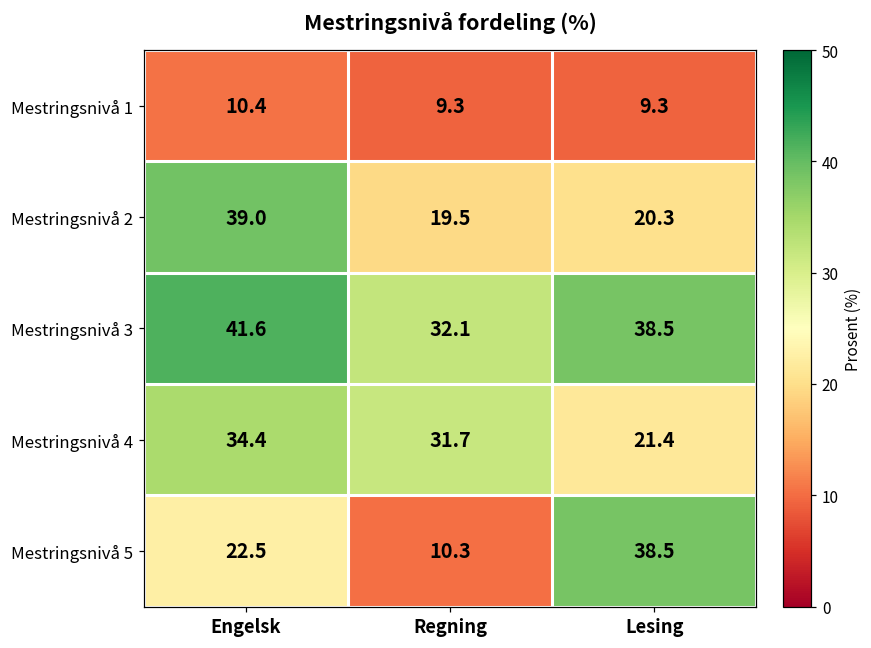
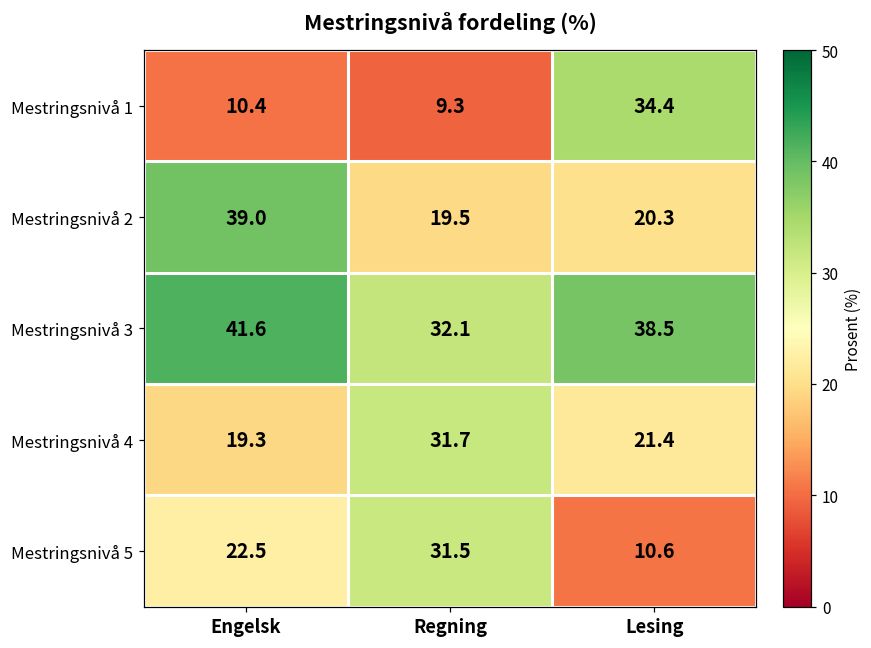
  {
    "Mestringsnivå 1": {
      "Engelsk": 10.4,
      "Regning": 9.3,
-     "Lesing": 9.3
+     "Lesing": 34.4
    },
    "Mestringsnivå 2": {
      "Engelsk": 39.0,
      "Regning": 19.5,
      "Lesing": 20.3
    },
    "Mestringsnivå 3": {
      "Engelsk": 41.6,
      "Regning": 32.1,
      "Lesing": 38.5
    },
    "Mestringsnivå 4": {
-     "Engelsk": 34.4,
+     "Engelsk": 19.3,
      "Regning": 31.7,
      "Lesing": 21.4
    },
    "Mestringsnivå 5": {
      "Engelsk": 22.5,
-     "Regning": 10.3,
-     "Lesing": 38.5
+     "Regning": 31.5,
+     "Lesing": 10.6
    }
  }
